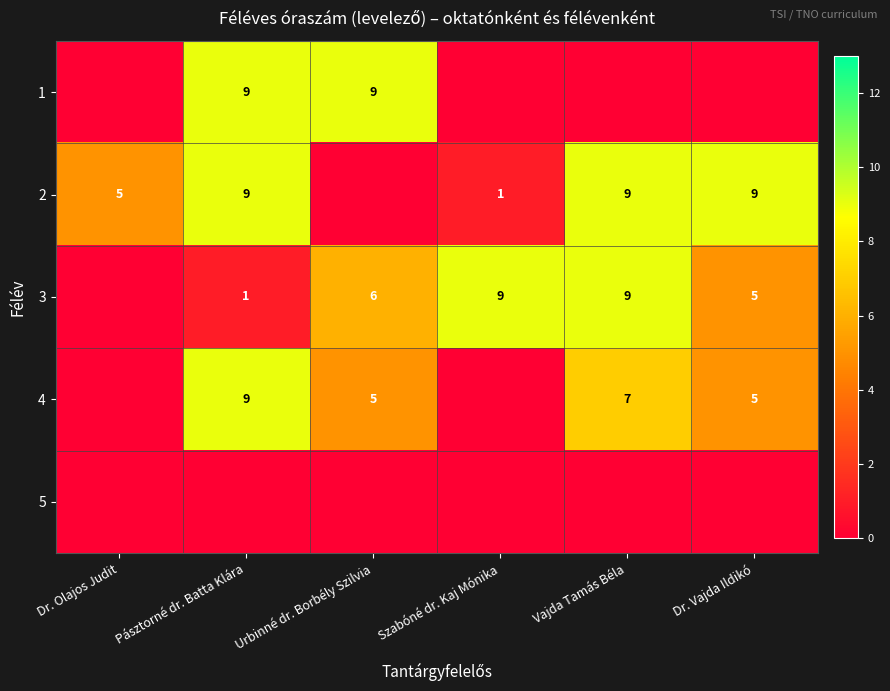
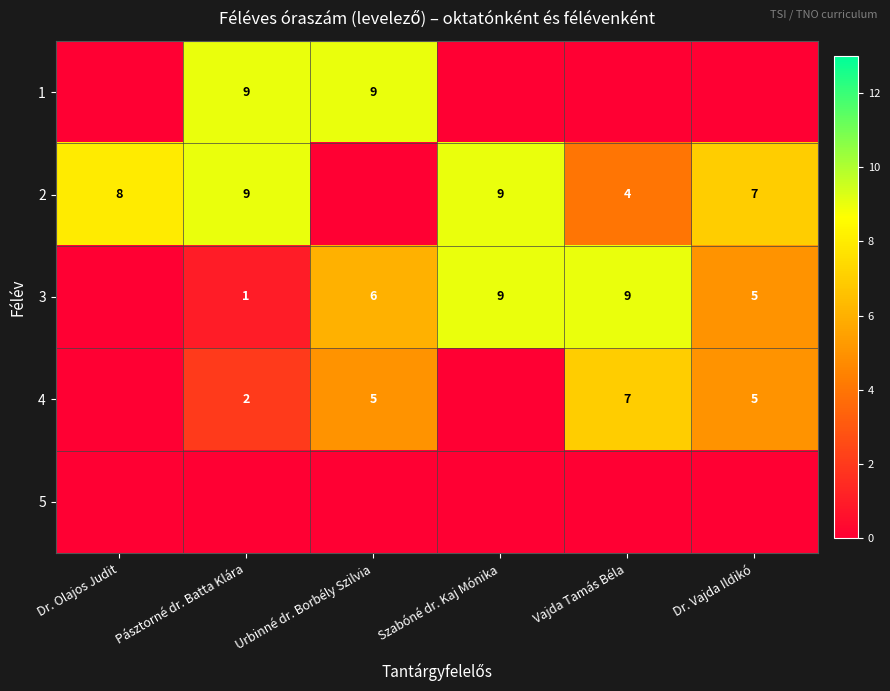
  {
    "1": {
      "Pásztorné dr. Batta Klára": 9,
      "Urbinné dr. Borbély Szilvia": 9
    },
    "2": {
-     "Dr. Olajos Judit": 5,
+     "Dr. Olajos Judit": 8,
      "Pásztorné dr. Batta Klára": 9,
-     "Szabóné dr. Kaj Mónika": 1,
-     "Vajda Tamás Béla": 9,
-     "Dr. Vajda Ildikó": 9
+     "Szabóné dr. Kaj Mónika": 9,
+     "Vajda Tamás Béla": 4,
+     "Dr. Vajda Ildikó": 7
    },
    "3": {
      "Pásztorné dr. Batta Klára": 1,
      "Urbinné dr. Borbély Szilvia": 6,
      "Szabóné dr. Kaj Mónika": 9,
      "Vajda Tamás Béla": 9,
      "Dr. Vajda Ildikó": 5
    },
    "4": {
-     "Pásztorné dr. Batta Klára": 9,
+     "Pásztorné dr. Batta Klára": 2,
      "Urbinné dr. Borbély Szilvia": 5,
      "Vajda Tamás Béla": 7,
      "Dr. Vajda Ildikó": 5
    }
  }
